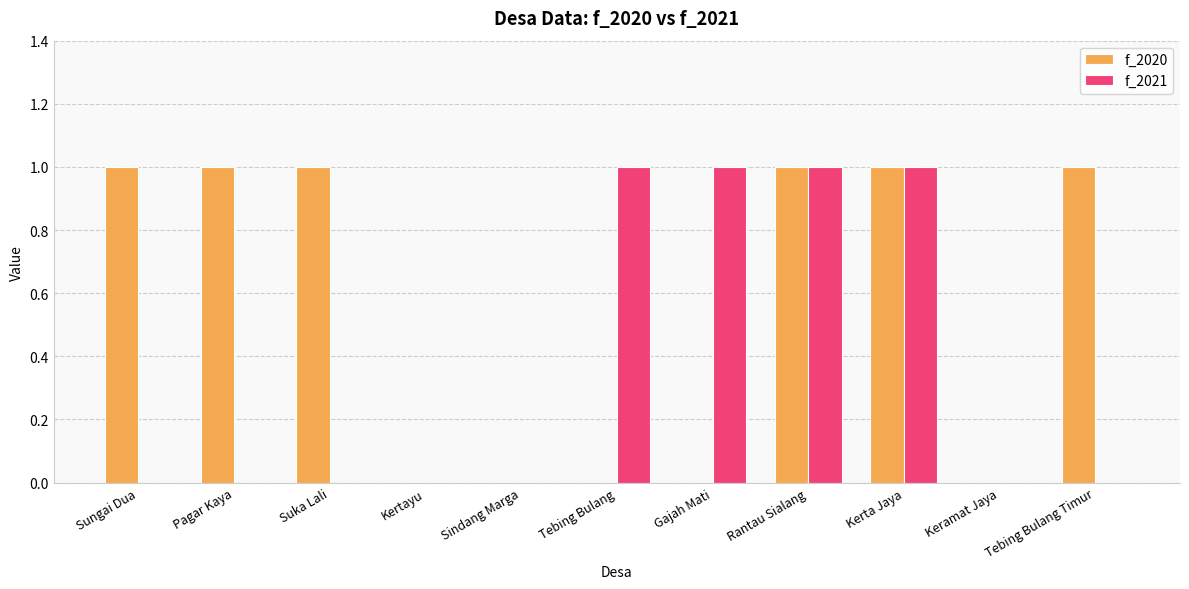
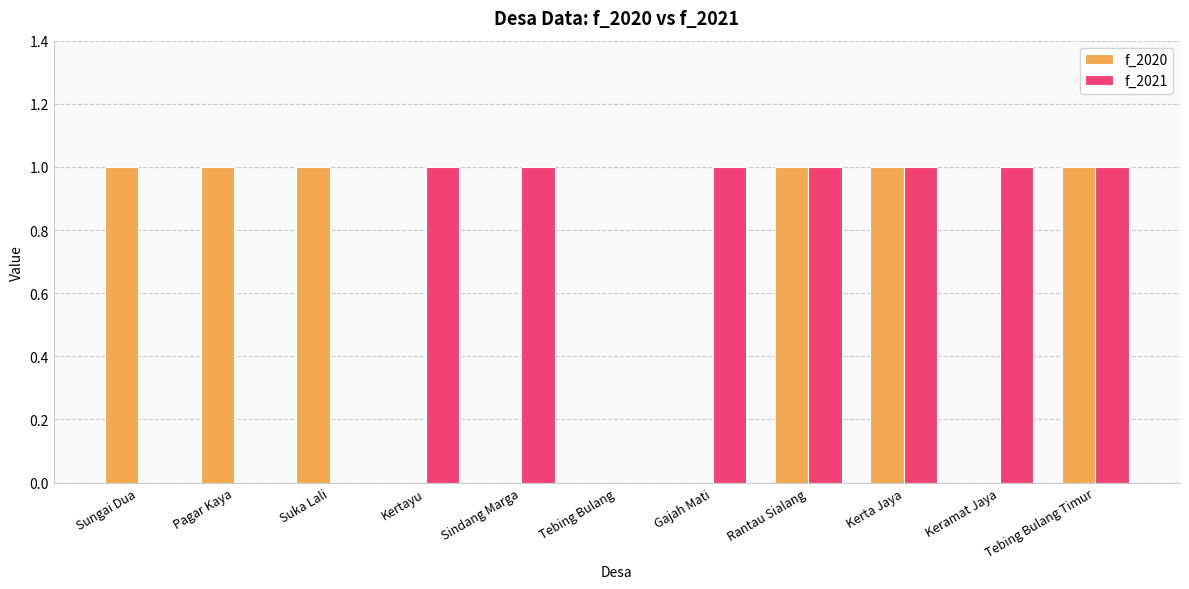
  {
    "f_2020": {
      "Sungai Dua": 1,
      "Pagar Kaya": 1,
      "Suka Lali": 1,
      "Kertayu": 0,
      "Sindang Marga": 0,
      "Tebing Bulang": 0,
      "Gajah Mati": 0,
      "Rantau Sialang": 1,
      "Kerta Jaya": 1,
      "Keramat Jaya": 0,
      "Tebing Bulang Timur": 1
    },
    "f_2021": {
      "Sungai Dua": 0,
      "Pagar Kaya": 0,
      "Suka Lali": 0,
-     "Kertayu": 0,
-     "Sindang Marga": 0,
-     "Tebing Bulang": 1,
+     "Kertayu": 1,
+     "Sindang Marga": 1,
+     "Tebing Bulang": 0,
      "Gajah Mati": 1,
      "Rantau Sialang": 1,
      "Kerta Jaya": 1,
-     "Keramat Jaya": 0,
-     "Tebing Bulang Timur": 0
+     "Keramat Jaya": 1,
+     "Tebing Bulang Timur": 1
    }
  }
